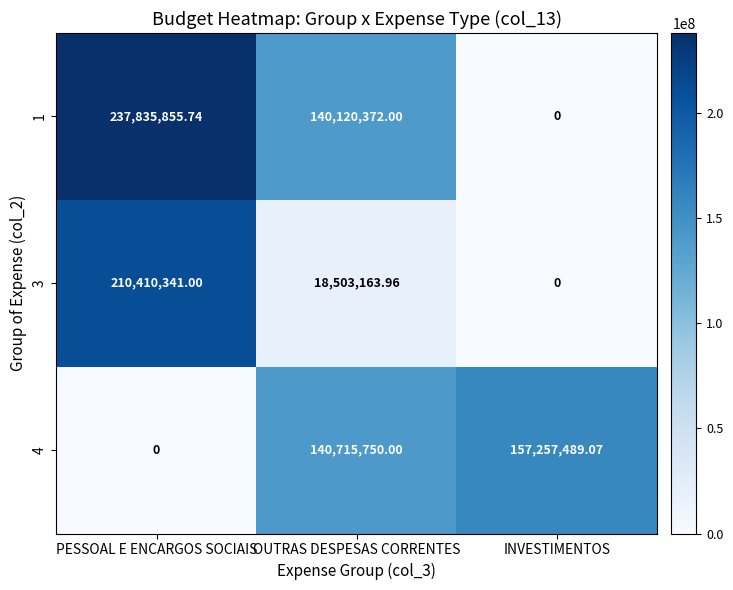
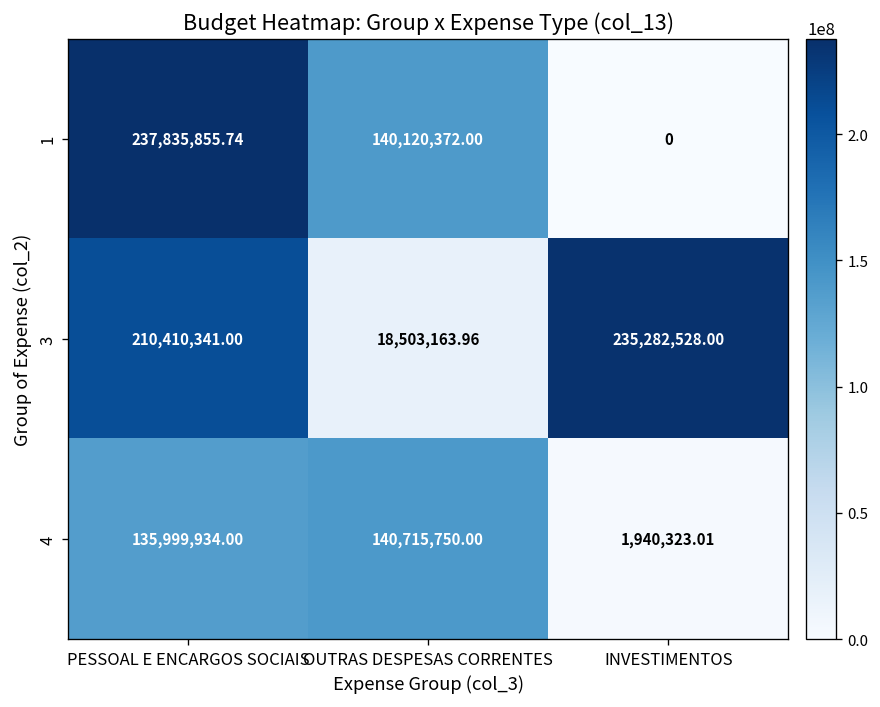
  {
    "1": {
      "PESSOAL E ENCARGOS SOCIAIS": "237,835,855.74",
      "OUTRAS DESPESAS CORRENTES": "140,120,372.00",
      "INVESTIMENTOS": "0"
    },
    "3": {
      "PESSOAL E ENCARGOS SOCIAIS": "210,410,341.00",
      "OUTRAS DESPESAS CORRENTES": "18,503,163.96",
-     "INVESTIMENTOS": "0"
+     "INVESTIMENTOS": "235,282,528.00"
    },
    "4": {
-     "PESSOAL E ENCARGOS SOCIAIS": "0",
+     "PESSOAL E ENCARGOS SOCIAIS": "135,999,934.00",
      "OUTRAS DESPESAS CORRENTES": "140,715,750.00",
-     "INVESTIMENTOS": "157,257,489.07"
+     "INVESTIMENTOS": "1,940,323.01"
    }
  }
